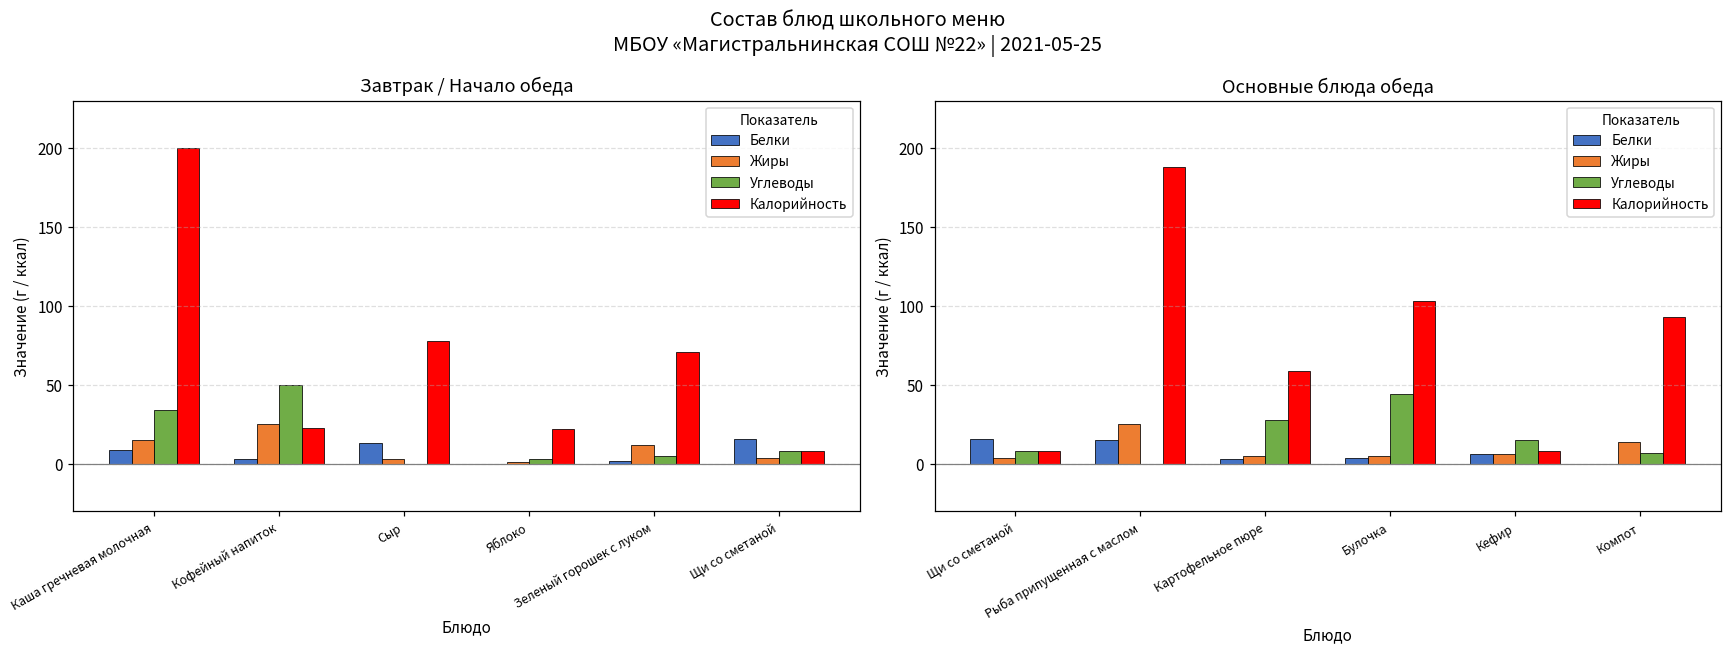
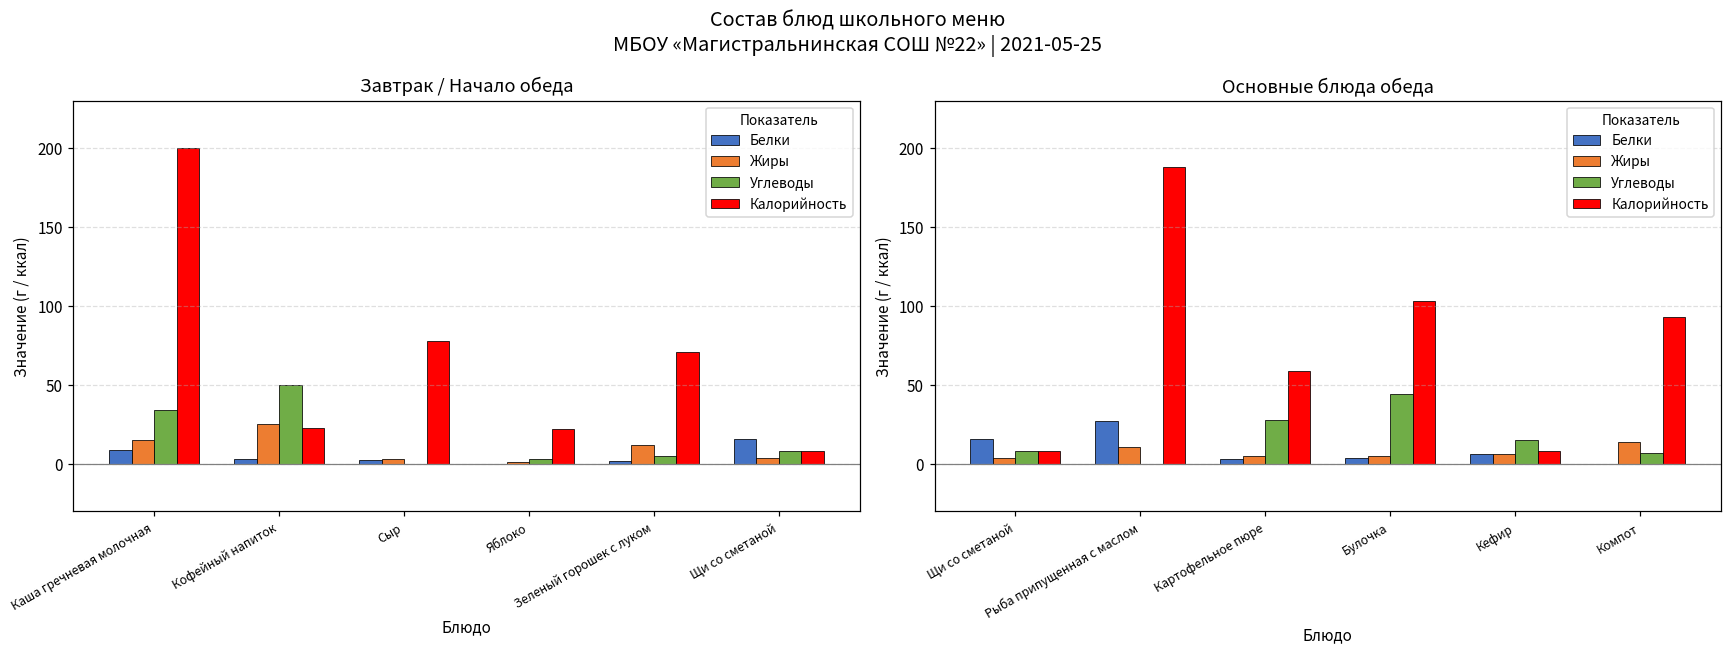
  {
    "Завтрак / Начало обеда": {
      "Белки": {
        "Каша гречневая молочная": 9,
        "Кофейный напиток": 3,
-       "Сыр": 14,
+       "Сыр": 2,
        "Яблоко": 0,
        "Зеленый горошек с луком": 2,
        "Щи со сметаной": 16
      },
      "Жиры": {
        "Каша гречневая молочная": 15,
        "Кофейный напиток": 25,
        "Сыр": 3,
        "Зеленый горошек с луком": 12,
        "Щи со сметаной": 4
      },
      "Углеводы": {
        "Каша гречневая молочная": 34,
        "Кофейный напиток": 50,
        "Сыр": 0,
        "Яблоко": 3,
        "Зеленый горошек с луком": 5,
        "Щи со сметаной": 8
      },
      "Калорийность": {
        "Каша гречневая молочная": 200,
        "Кофейный напиток": 23,
        "Сыр": 78,
        "Яблоко": 22,
        "Зеленый горошек с луком": 71,
        "Щи со сметаной": 8
      }
    },
    "Основные блюда обеда": {
      "Белки": {
        "Щи со сметаной": 16,
-       "Рыба припущенная с маслом": 15,
+       "Рыба припущенная с маслом": 27,
        "Картофельное пюре": 3,
        "Булочка": 4,
        "Кефир": 6,
        "Компот": 0
      },
      "Жиры": {
        "Щи со сметаной": 4,
-       "Рыба припущенная с маслом": 25,
+       "Рыба припущенная с маслом": 11,
        "Картофельное пюре": 5,
        "Булочка": 5,
        "Кефир": 6,
        "Компот": 14
      },
      "Углеводы": {
        "Щи со сметаной": 8,
        "Рыба припущенная с маслом": 0,
        "Картофельное пюре": 28,
        "Булочка": 44,
        "Кефир": 15,
        "Компот": 7
      },
      "Калорийность": {
        "Щи со сметаной": 8,
        "Рыба припущенная с маслом": 188,
        "Картофельное пюре": 59,
        "Булочка": 103,
        "Кефир": 8,
        "Компот": 93
      }
    }
  }
